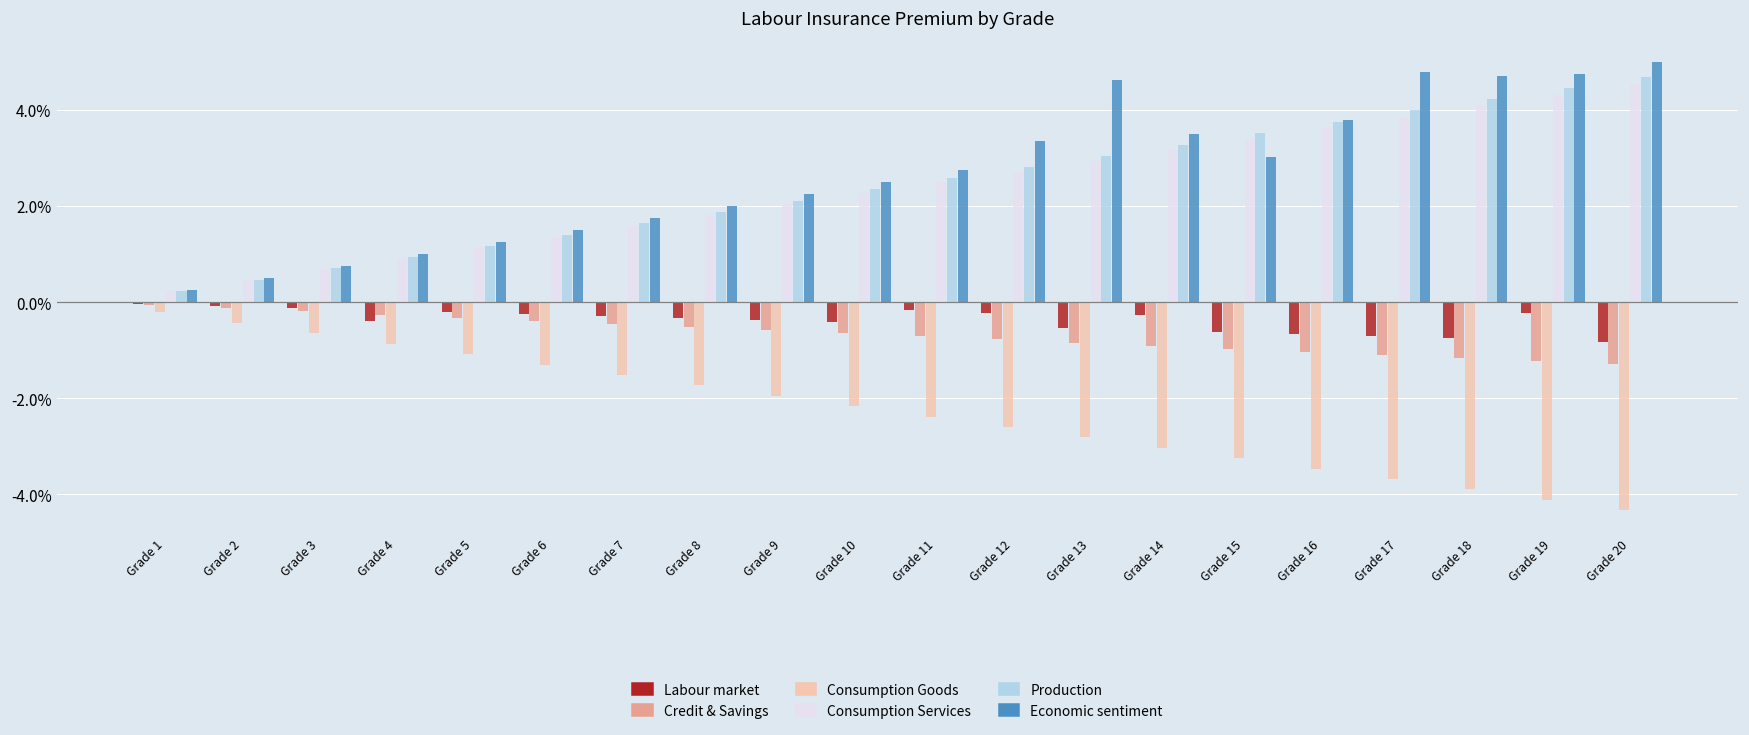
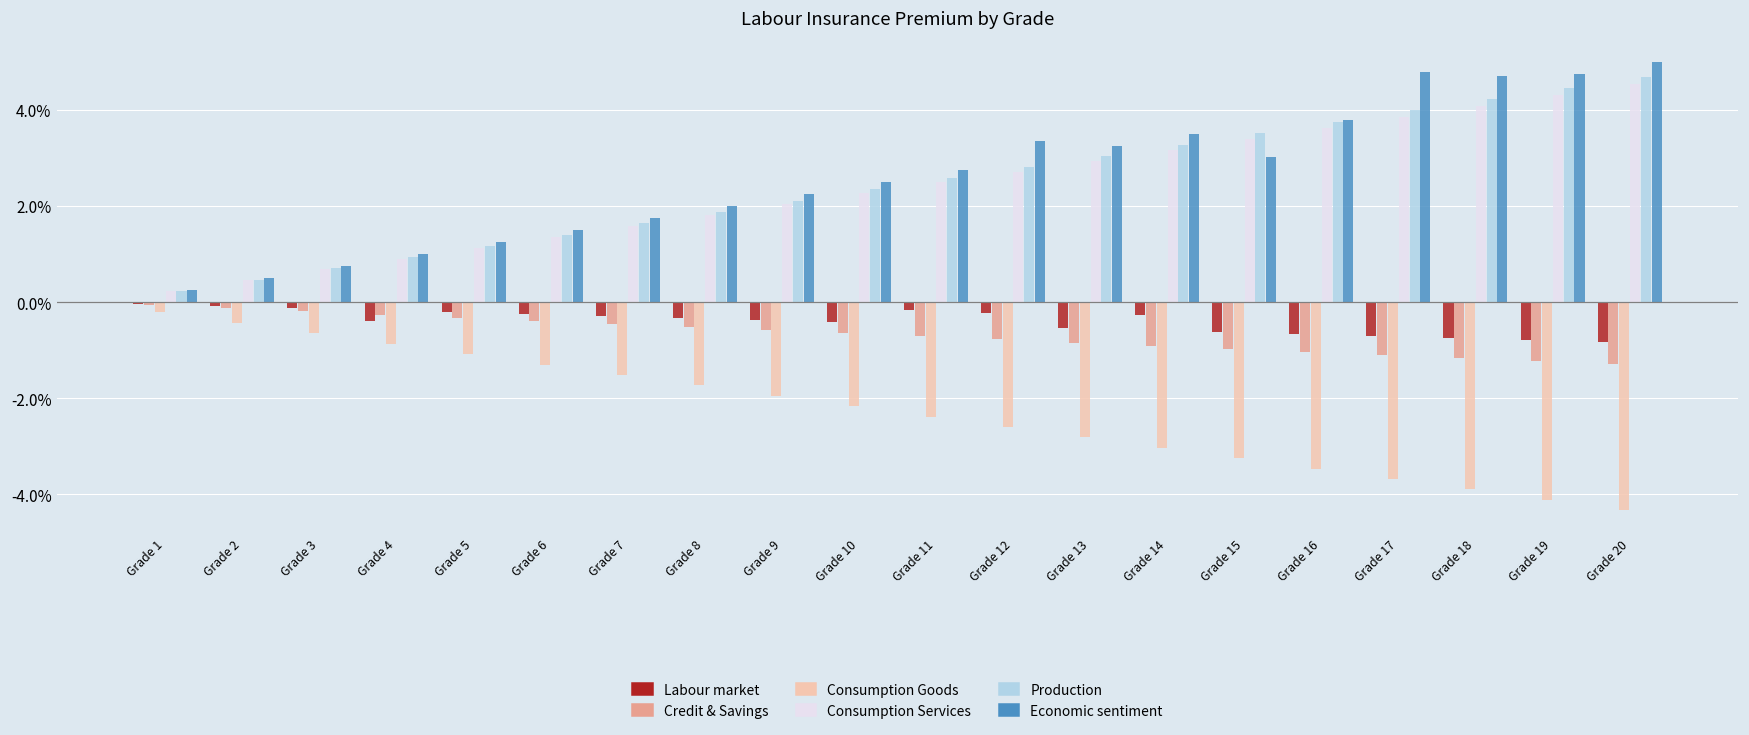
  {
    "Labour market": {
      "Grade 2": "-0.1%",
      "Grade 3": "-0.1%",
      "Grade 4": "-0.4%",
      "Grade 5": "-0.2%",
      "Grade 6": "-0.2%",
      "Grade 7": "-0.3%",
      "Grade 8": "-0.3%",
      "Grade 9": "-0.4%",
      "Grade 10": "-0.4%",
      "Grade 11": "-0.2%",
      "Grade 12": "-0.2%",
      "Grade 13": "-0.5%",
      "Grade 14": "-0.3%",
      "Grade 15": "-0.6%",
      "Grade 16": "-0.7%",
      "Grade 17": "-0.7%",
      "Grade 18": "-0.7%",
-     "Grade 19": "-0.2%",
+     "Grade 19": "-0.8%",
      "Grade 20": "-0.8%"
    },
    "Economic sentiment": {
      "Grade 1": "0.2%",
      "Grade 2": "0.5%",
      "Grade 3": "0.7%",
      "Grade 4": "1.0%",
      "Grade 5": "1.2%",
      "Grade 6": "1.5%",
      "Grade 7": "1.8%",
      "Grade 8": "2.0%",
      "Grade 9": "2.3%",
      "Grade 10": "2.5%",
      "Grade 11": "2.7%",
      "Grade 12": "3.4%",
-     "Grade 13": "4.6%",
+     "Grade 13": "3.3%",
      "Grade 14": "3.5%",
      "Grade 15": "3.0%",
      "Grade 16": "3.8%",
      "Grade 17": "4.8%",
      "Grade 18": "4.7%",
      "Grade 19": "4.8%",
      "Grade 20": "5.0%"
    }
  }
